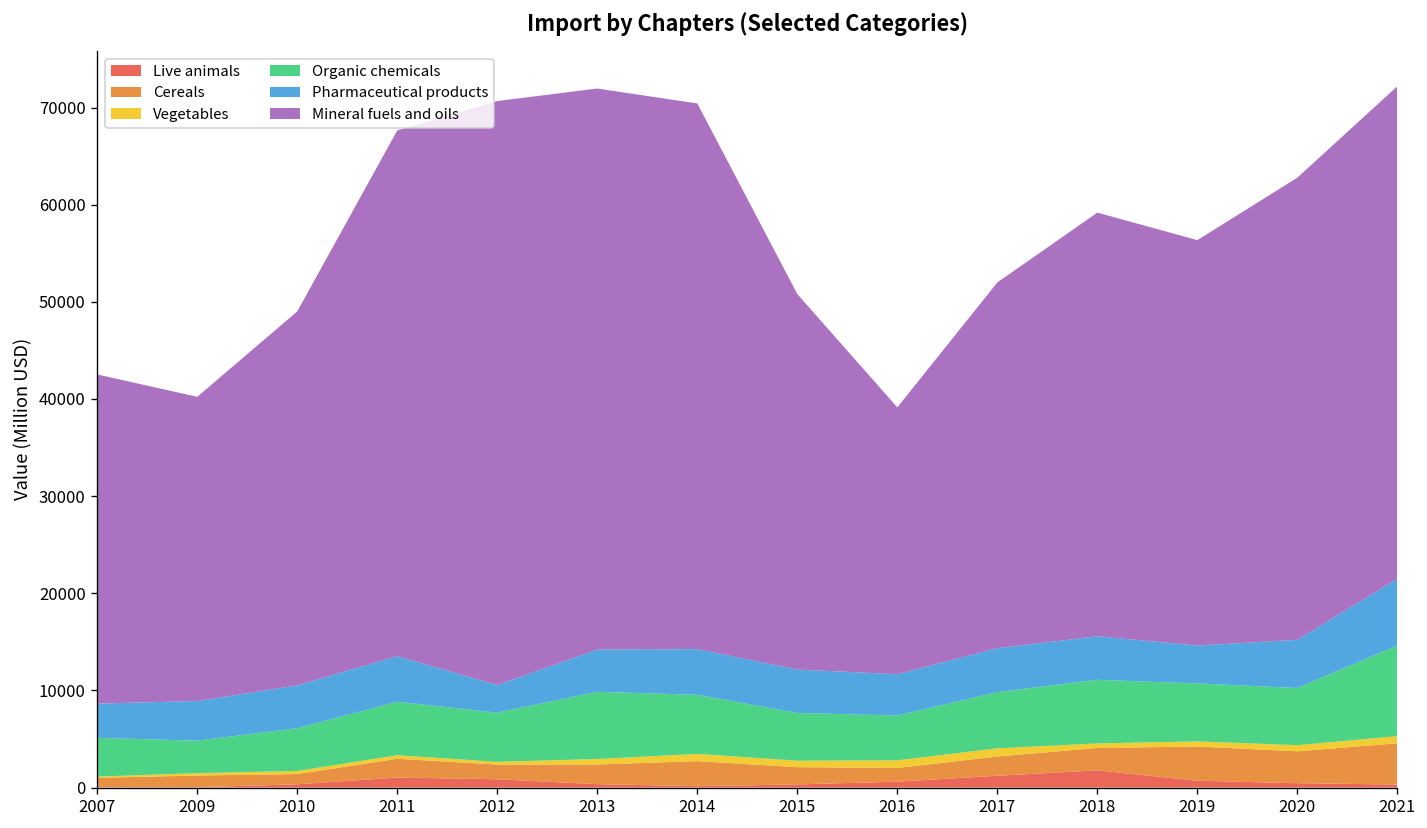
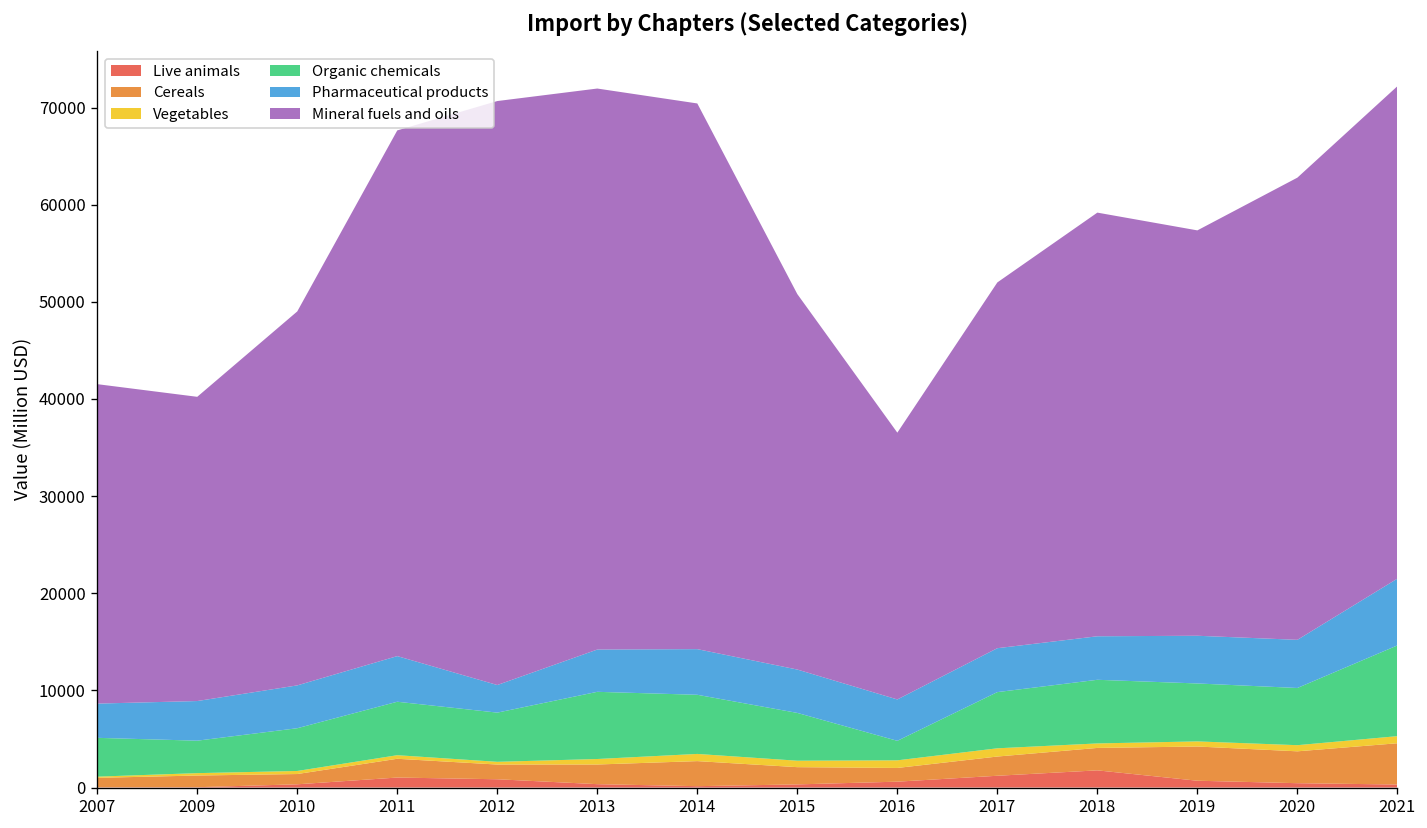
  {
    "Vegetables": {
      "2011": 0,
      "2013": 1000,
      "2014": 1000,
      "2015": 1000,
      "2016": 1000,
      "2017": 1000,
      "2018": 0,
      "2019": 1000,
      "2020": 1000,
      "2021": 1000
    },
    "Organic chemicals": {
      "2007": 4000,
      "2009": 3000,
      "2010": 4000,
      "2011": 6000,
      "2012": 5000,
      "2013": 7000,
      "2014": 6000,
      "2015": 5000,
-     "2016": 5000,
+     "2016": 2000,
      "2017": 6000,
      "2018": 7000,
      "2019": 6000,
      "2020": 6000,
      "2021": 9000
    },
    "Pharmaceutical products": {
      "2007": 4000,
      "2009": 4000,
      "2010": 4000,
      "2011": 5000,
      "2012": 3000,
      "2013": 4000,
      "2014": 5000,
      "2015": 4000,
      "2016": 4000,
      "2017": 5000,
      "2018": 4000,
-     "2019": 4000,
+     "2019": 5000,
      "2020": 5000,
      "2021": 7000
    },
    "Mineral fuels and oils": {
-     "2007": 34000,
+     "2007": 33000,
      "2009": 31000,
      "2010": 38000,
      "2012": 60000,
      "2013": 58000,
      "2014": 56000,
      "2015": 39000,
      "2016": 27000,
      "2017": 38000,
      "2018": 44000,
      "2019": 42000,
      "2020": 48000,
      "2021": 51000
    }
  }
